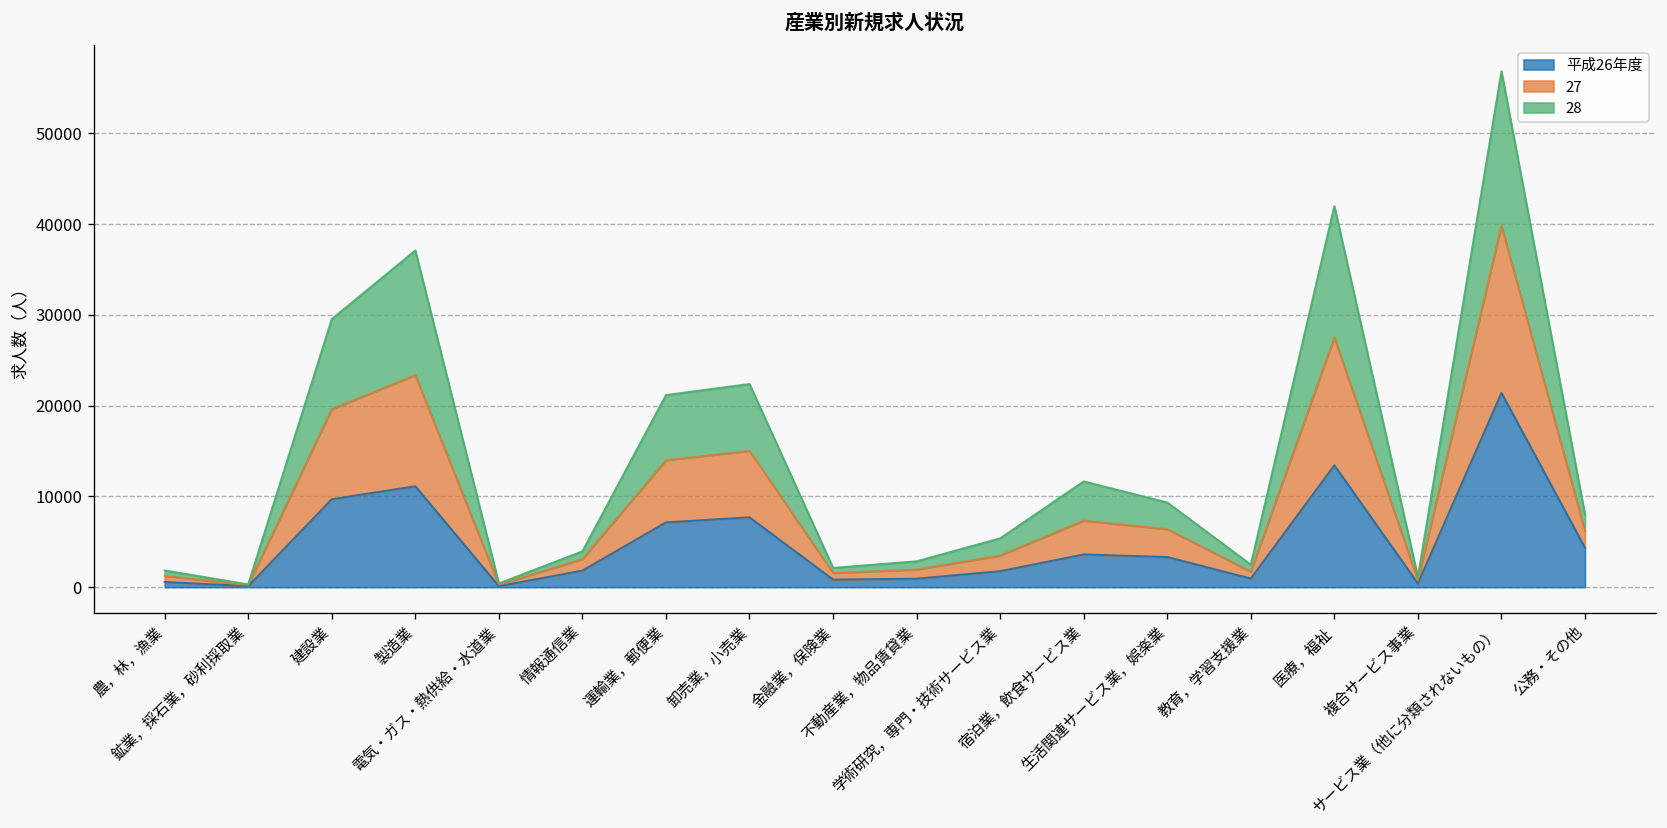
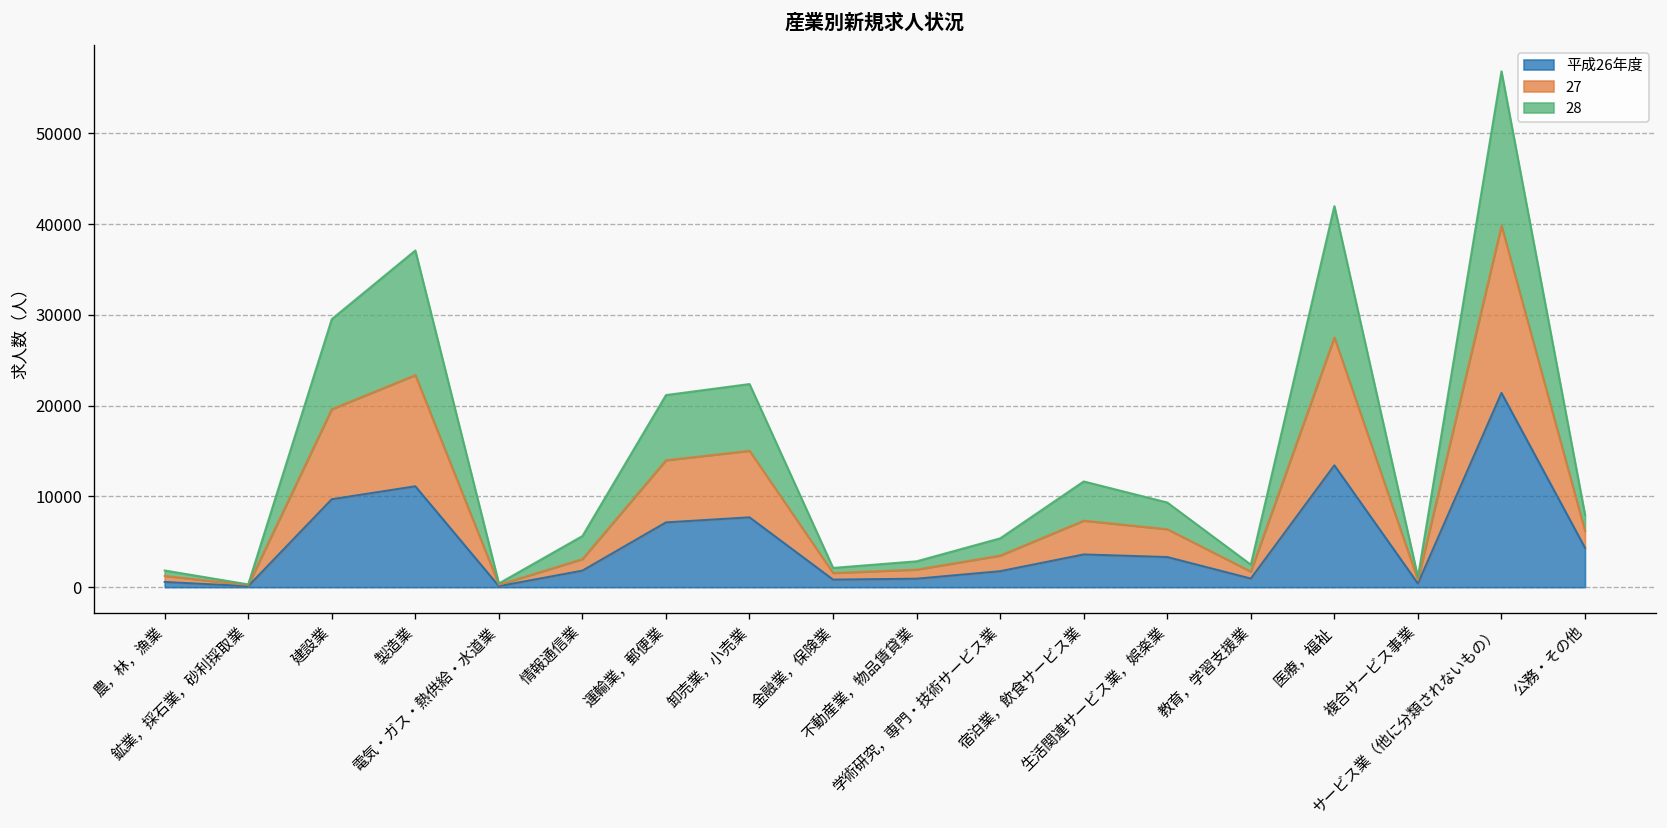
  {
    "平成26年度": {
      "農，林，漁業": 1000,
      "建設業": 10000,
      "製造業": 11000,
      "情報通信業": 2000,
      "運輸業，郵便業": 7000,
      "卸売業，小売業": 8000,
      "金融業，保険業": 1000,
      "不動産業，物品賃貸業": 1000,
      "学術研究，専門・技術サービス業": 2000,
      "宿泊業，飲食サービス業": 4000,
      "生活関連サービス業，娯楽業": 3000,
      "教育，学習支援業": 1000,
      "医療，福祉": 13000,
      "複合サービス事業": 0,
      "サービス業（他に分類されないもの）": 21000,
      "公務・その他": 4000
    },
    "27": {
      "農，林，漁業": 1000,
      "建設業": 10000,
      "製造業": 12000,
      "情報通信業": 1000,
      "運輸業，郵便業": 7000,
      "卸売業，小売業": 7000,
      "金融業，保険業": 1000,
      "不動産業，物品賃貸業": 1000,
      "学術研究，専門・技術サービス業": 2000,
      "宿泊業，飲食サービス業": 4000,
      "生活関連サービス業，娯楽業": 3000,
      "教育，学習支援業": 1000,
      "医療，福祉": 14000,
      "複合サービス事業": 0,
      "サービス業（他に分類されないもの）": 18000,
      "公務・その他": 2000
    },
    "28": {
      "農，林，漁業": 1000,
      "建設業": 10000,
      "製造業": 14000,
-     "情報通信業": 1000,
+     "情報通信業": 3000,
      "運輸業，郵便業": 7000,
      "卸売業，小売業": 7000,
      "金融業，保険業": 1000,
      "不動産業，物品賃貸業": 1000,
      "学術研究，専門・技術サービス業": 2000,
      "宿泊業，飲食サービス業": 4000,
      "生活関連サービス業，娯楽業": 3000,
      "教育，学習支援業": 1000,
      "医療，福祉": 14000,
      "複合サービス事業": 0,
      "サービス業（他に分類されないもの）": 17000,
      "公務・その他": 2000
    }
  }
